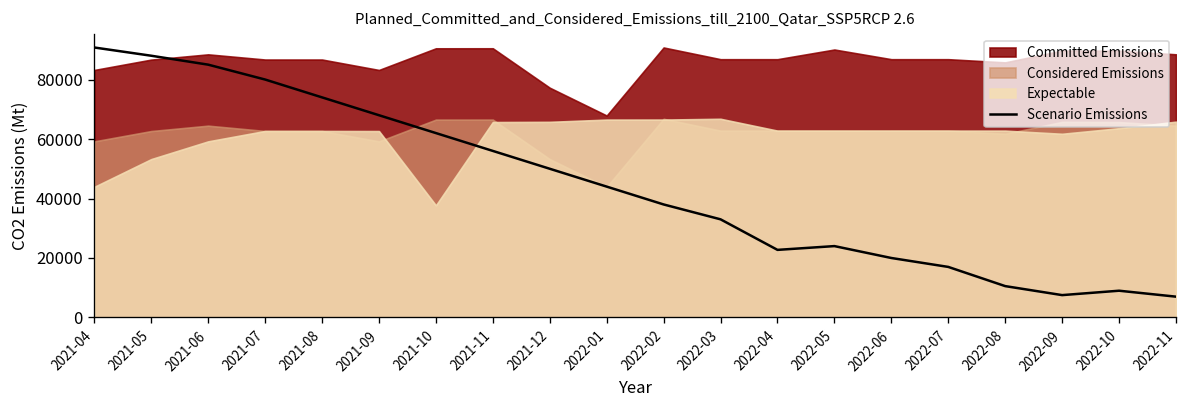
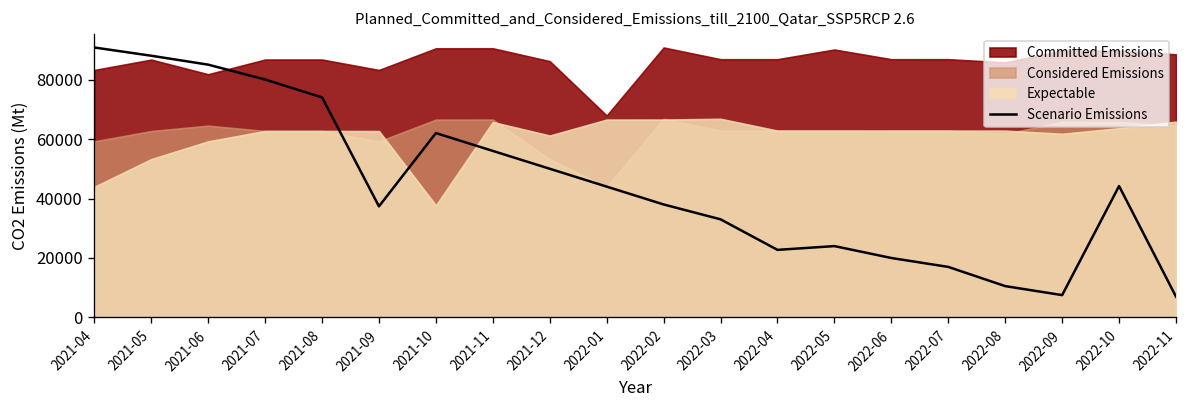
  {
    "Scenario Emissions": {
      "2021-04": 91000,
      "2021-05": 88000,
      "2021-06": 85000,
      "2021-07": 80000,
      "2021-08": 74000,
-     "2021-09": 68000,
+     "2021-09": 37000,
      "2021-10": 62000,
      "2021-11": 56000,
      "2021-12": 50000,
      "2022-02": 38000,
      "2022-03": 33000,
      "2022-04": 23000,
      "2022-05": 24000,
      "2022-06": 20000,
      "2022-07": 17000,
      "2022-08": 11000,
      "2022-09": 8000,
-     "2022-10": 9000,
+     "2022-10": 44000,
      "2022-11": 7000
    },
    "Committed Emissions": {
      "2021-04": 83000,
      "2021-05": 87000,
-     "2021-06": 88000,
+     "2021-06": 82000,
      "2021-07": 87000,
      "2021-08": 87000,
      "2021-09": 83000,
      "2021-10": 90000,
      "2021-11": 91000,
-     "2021-12": 77000,
+     "2021-12": 86000,
      "2022-01": 68000,
      "2022-02": 91000,
      "2022-03": 87000,
      "2022-04": 87000,
      "2022-05": 90000,
      "2022-06": 87000,
      "2022-07": 87000,
      "2022-11": 88000
    },
    "Considered Emissions": {
      "2021-04": 59000,
      "2021-05": 63000,
      "2021-06": 64000,
      "2021-09": 59000,
      "2021-10": 67000,
      "2021-12": 53000,
      "2022-03": 63000,
      "2022-08": 62000,
      "2022-09": 66000,
      "2022-10": 66000,
      "2022-11": 64000
    },
    "Expectable": {
      "2021-04": 44000,
      "2021-05": 53000,
      "2021-06": 59000,
      "2021-09": 63000,
      "2021-10": 38000,
-     "2021-12": 66000,
+     "2021-12": 61000,
      "2022-01": 67000,
      "2022-03": 67000,
      "2022-08": 63000,
      "2022-09": 62000,
      "2022-10": 64000,
      "2022-11": 66000
    }
  }
